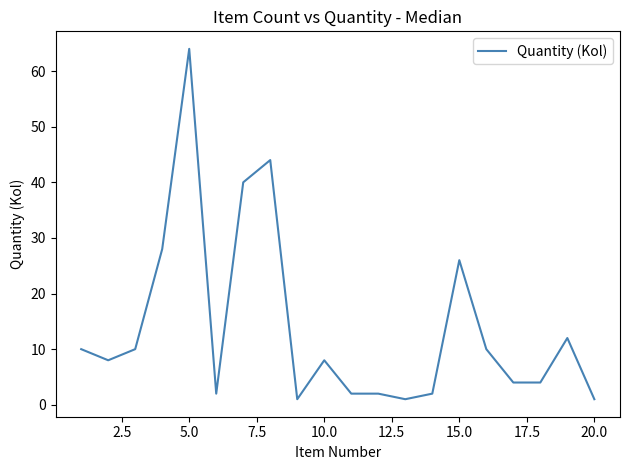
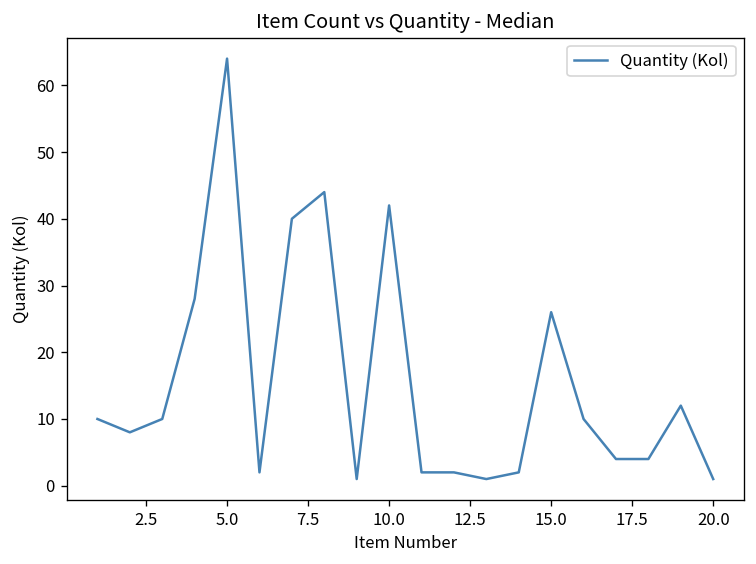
  {
    "5.0": 64,
-   "10.0": 8,
+   "10.0": 42,
    "15.0": 26,
    "20.0": 1
  }
